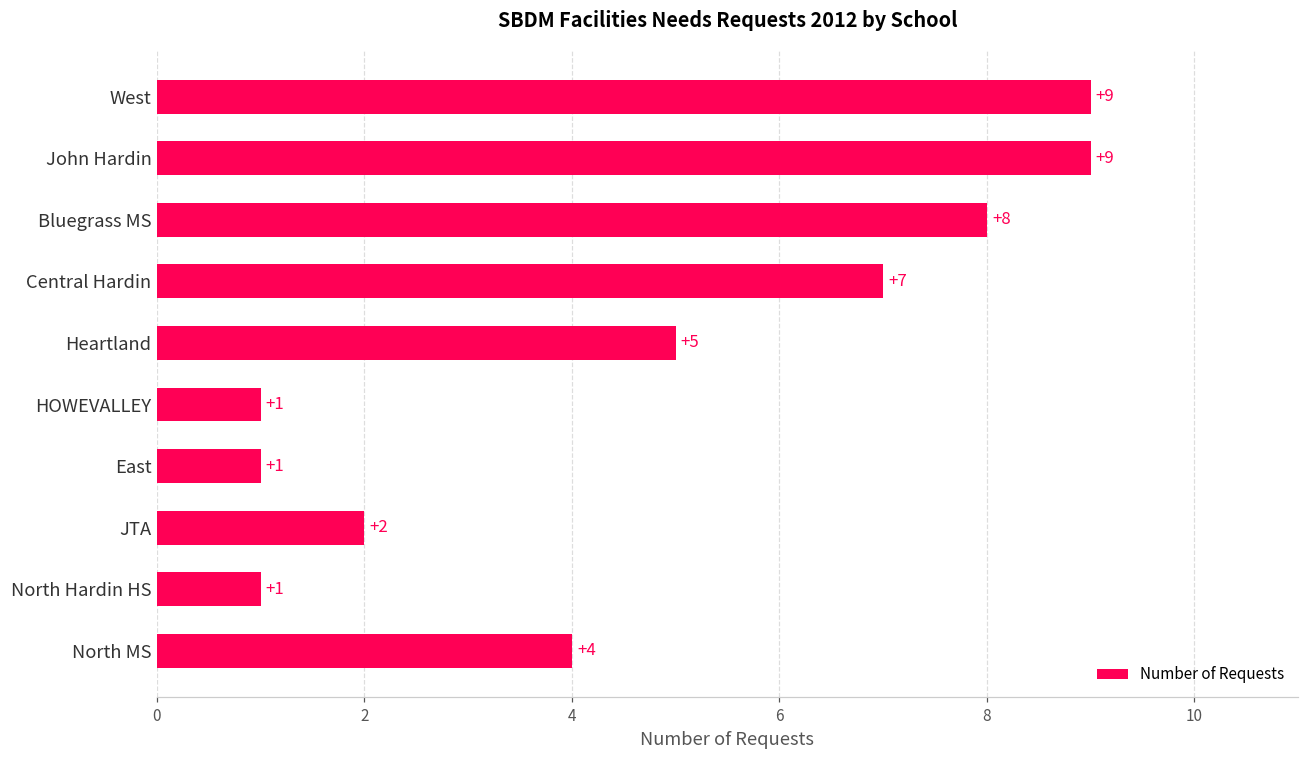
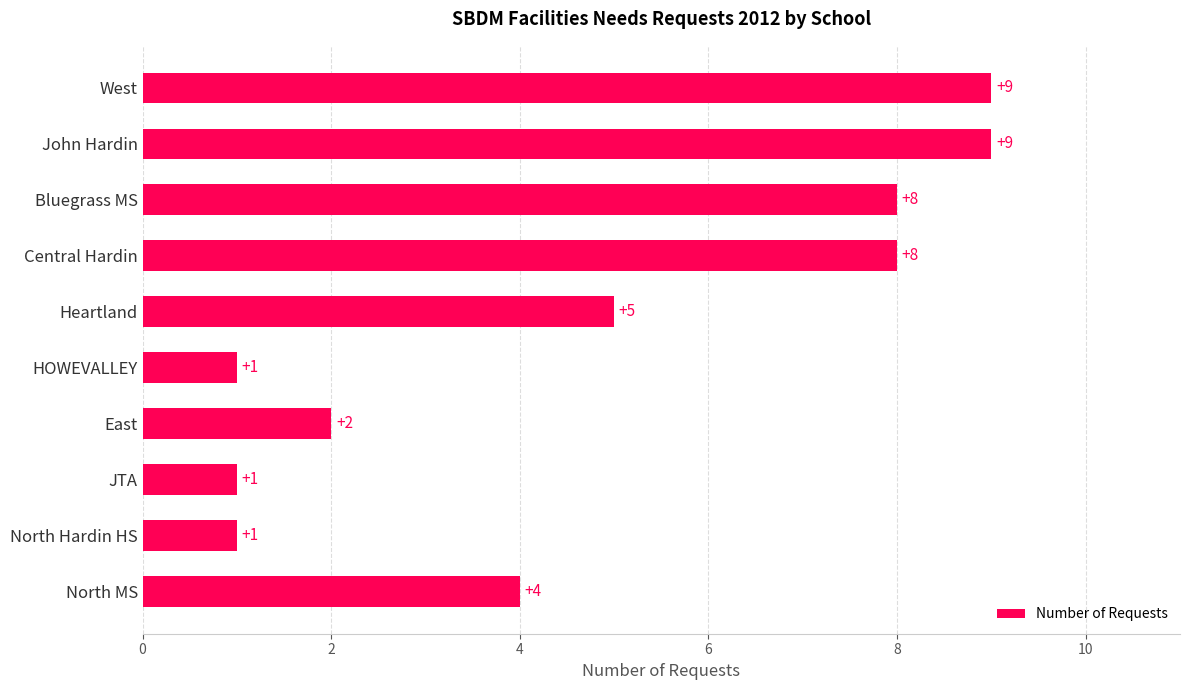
  {
    "West": "+9",
    "John Hardin": "+9",
    "Bluegrass MS": "+8",
-   "Central Hardin": "+7",
+   "Central Hardin": "+8",
    "Heartland": "+5",
    "HOWEVALLEY": "+1",
-   "East": "+1",
-   "JTA": "+2",
+   "East": "+2",
+   "JTA": "+1",
    "North Hardin HS": "+1",
    "North MS": "+4"
  }
